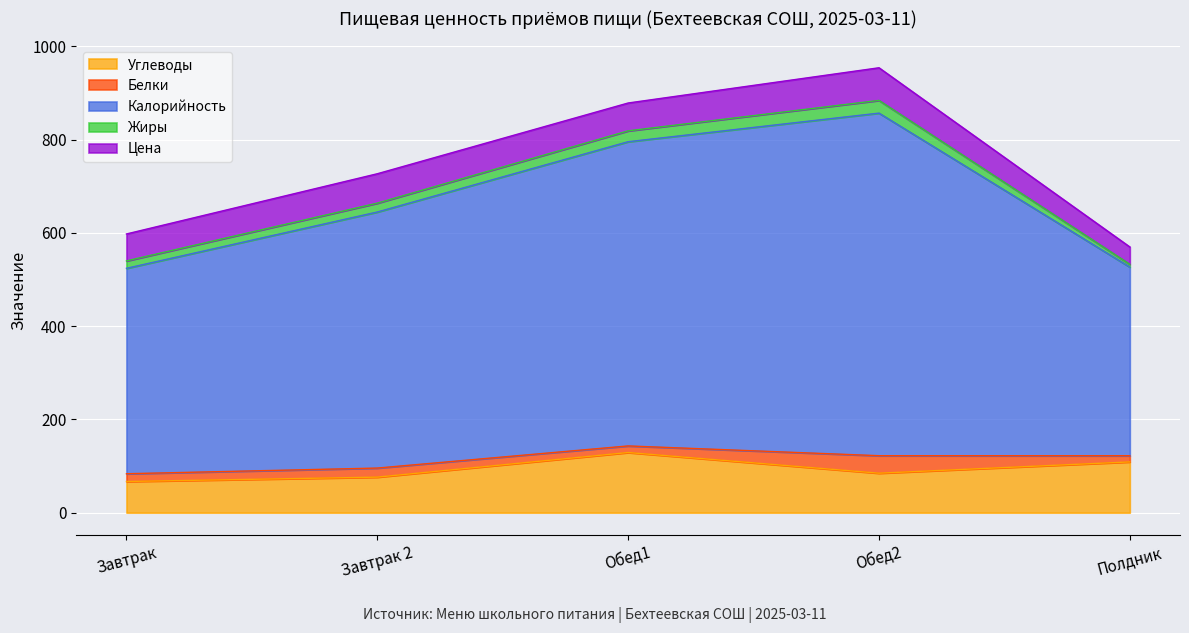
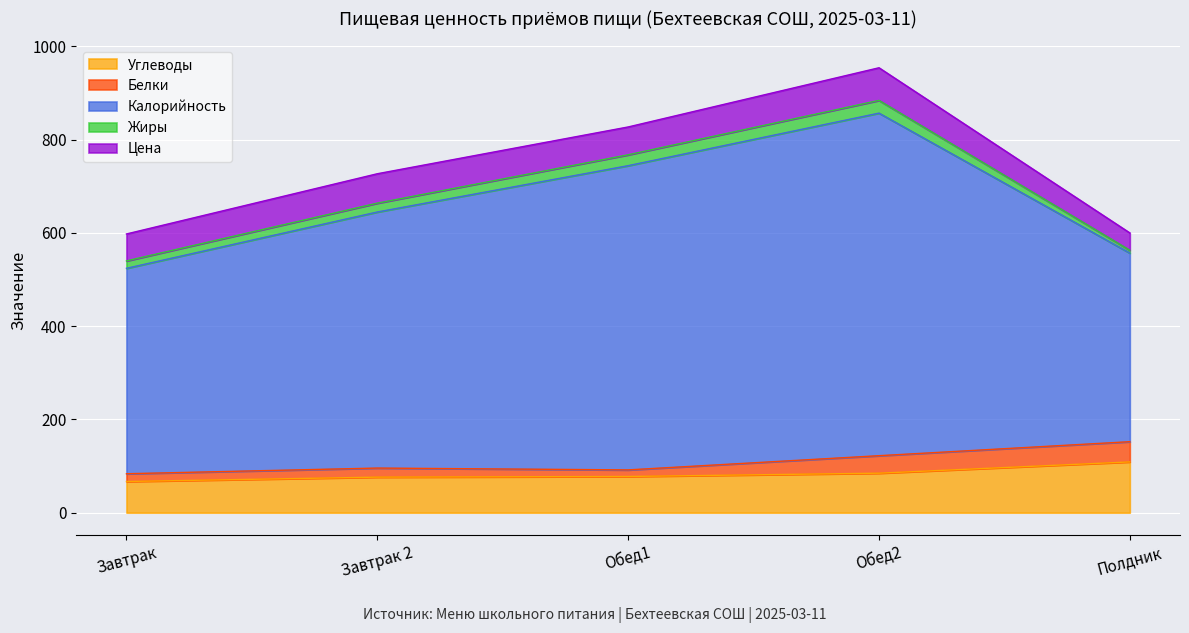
  {
    "Углеводы": {
      "Завтрак": 70,
      "Завтрак 2": 80,
-     "Обед1": 130,
+     "Обед1": 80,
      "Обед2": 80,
      "Полдник": 110
    },
    "Белки": {
      "Завтрак": 20,
      "Завтрак 2": 20,
      "Обед1": 10,
      "Обед2": 40,
-     "Полдник": 10
+     "Полдник": 40
    },
    "Калорийность": {
      "Завтрак": 440,
      "Завтрак 2": 550,
      "Обед1": 650,
      "Обед2": 730,
      "Полдник": 400
    },
    "Жиры": {
      "Завтрак": 20,
      "Завтрак 2": 20,
      "Обед1": 20,
      "Обед2": 30,
      "Полдник": 10
    },
    "Цена": {
      "Завтрак": 60,
      "Завтрак 2": 60,
      "Обед1": 60,
      "Обед2": 70,
      "Полдник": 40
    }
  }
